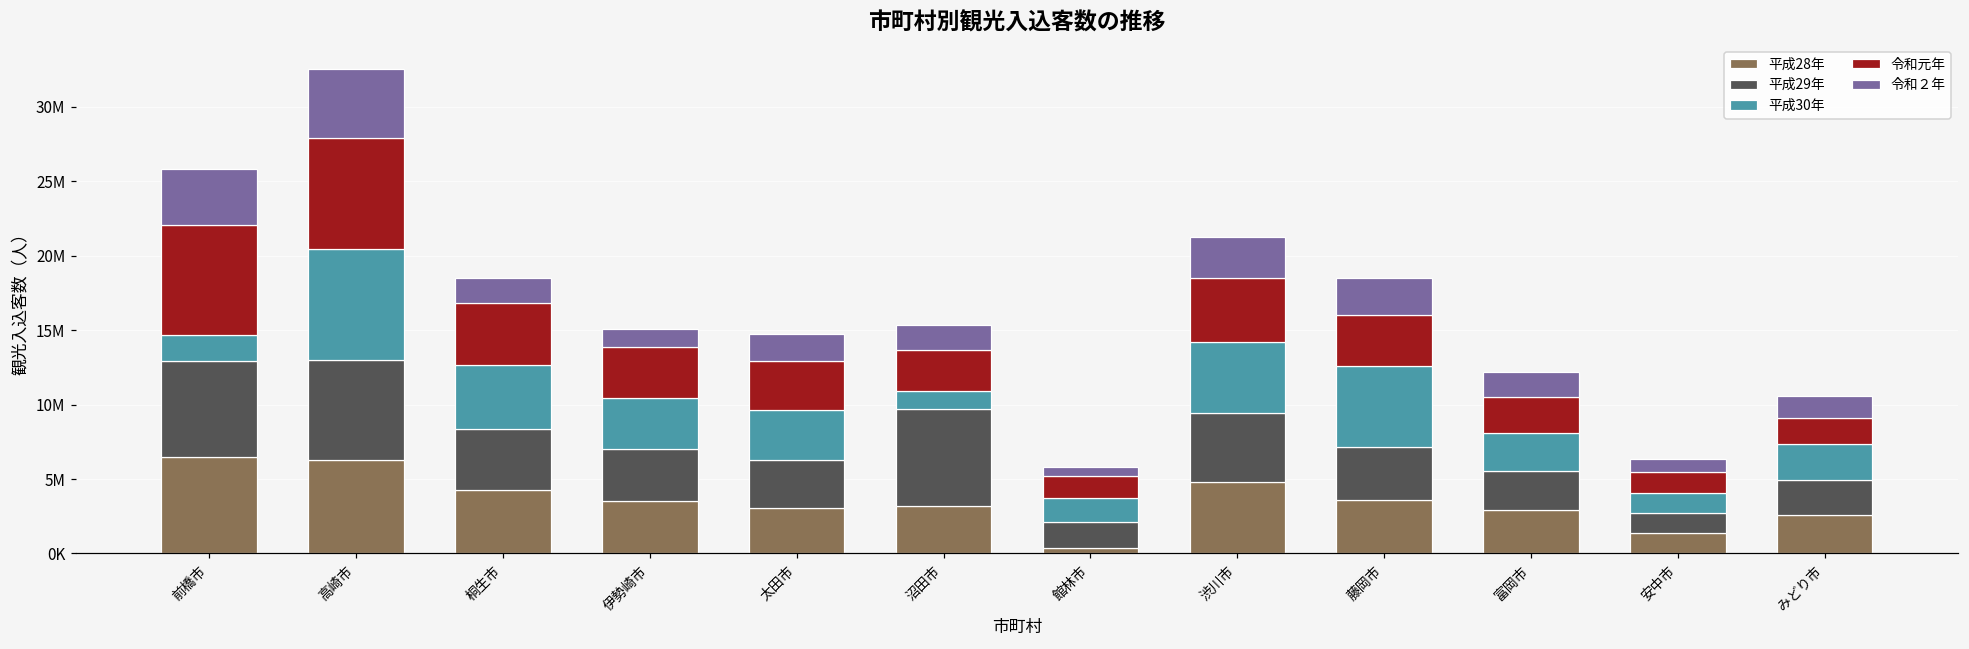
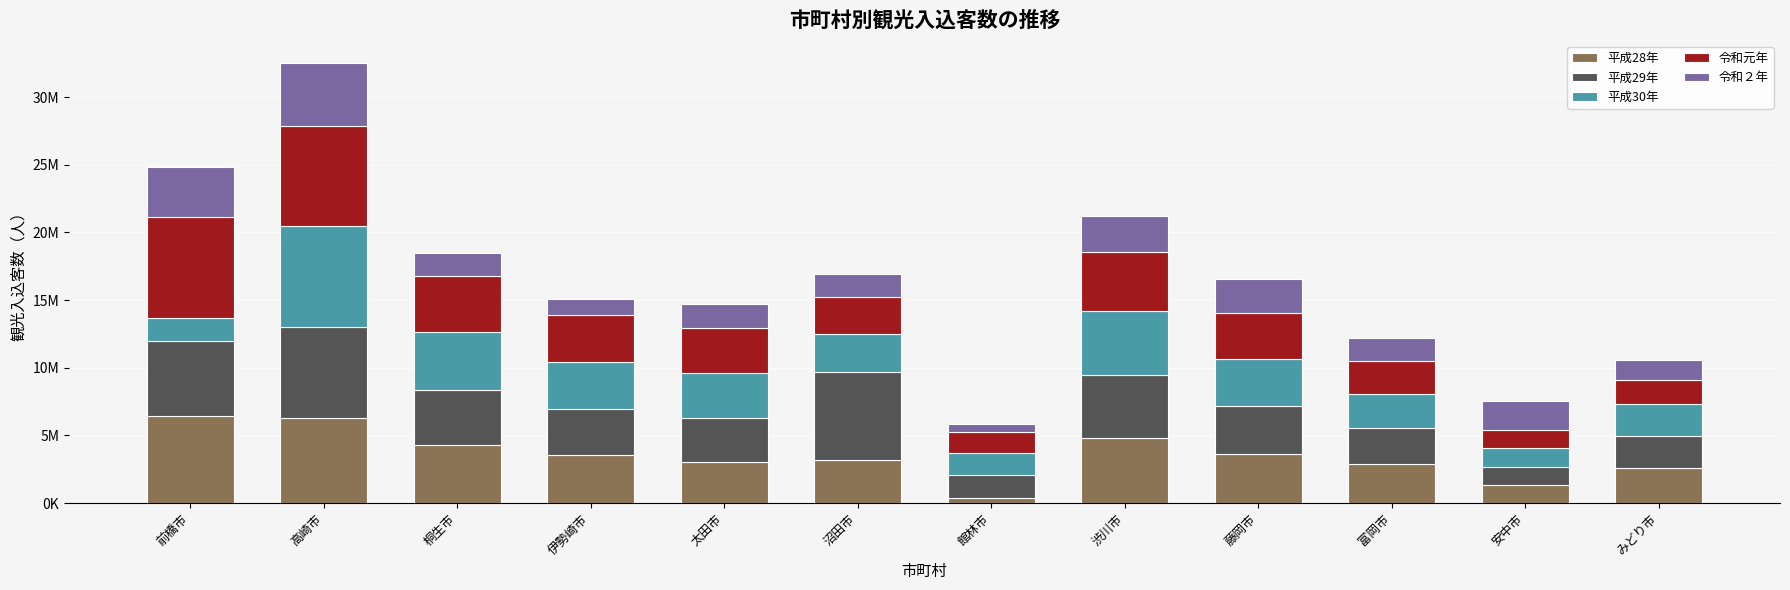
  {
    "平成28年": {
      "前橋市": 6500000,
      "高崎市": 6300000,
      "桐生市": 4300000,
      "伊勢崎市": 3600000,
      "太田市": 3100000,
      "沼田市": 3200000,
      "館林市": 400000,
      "渋川市": 4800000,
      "藤岡市": 3600000,
      "富岡市": 2900000,
      "安中市": 1300000,
      "みどり市": 2600000
    },
    "平成29年": {
-     "前橋市": 6500000,
+     "前橋市": 5500000,
      "高崎市": 6700000,
      "桐生市": 4100000,
      "伊勢崎市": 3400000,
      "太田市": 3300000,
      "沼田市": 6500000,
      "館林市": 1700000,
      "渋川市": 4700000,
      "藤岡市": 3600000,
      "富岡市": 2600000,
      "安中市": 1400000,
      "みどり市": 2400000
    },
    "平成30年": {
      "前橋市": 1700000,
      "高崎市": 7500000,
      "桐生市": 4300000,
      "伊勢崎市": 3500000,
      "太田市": 3300000,
-     "沼田市": 1200000,
+     "沼田市": 2800000,
      "館林市": 1600000,
      "渋川市": 4800000,
-     "藤岡市": 5400000,
+     "藤岡市": 3500000,
      "富岡市": 2500000,
      "安中市": 1400000,
      "みどり市": 2400000
    },
    "令和元年": {
      "前橋市": 7400000,
      "高崎市": 7400000,
      "桐生市": 4100000,
      "伊勢崎市": 3500000,
      "太田市": 3300000,
      "沼田市": 2700000,
      "館林市": 1500000,
      "渋川市": 4300000,
      "藤岡市": 3400000,
      "富岡市": 2400000,
      "安中市": 1400000,
      "みどり市": 1800000
    },
    "令和２年": {
      "前橋市": 3700000,
      "高崎市": 4600000,
      "桐生市": 1700000,
      "伊勢崎市": 1200000,
      "太田市": 1800000,
      "沼田市": 1700000,
      "館林市": 600000,
      "渋川市": 2700000,
      "藤岡市": 2500000,
      "富岡市": 1700000,
-     "安中市": 900000,
+     "安中市": 2100000,
      "みどり市": 1500000
    }
  }
